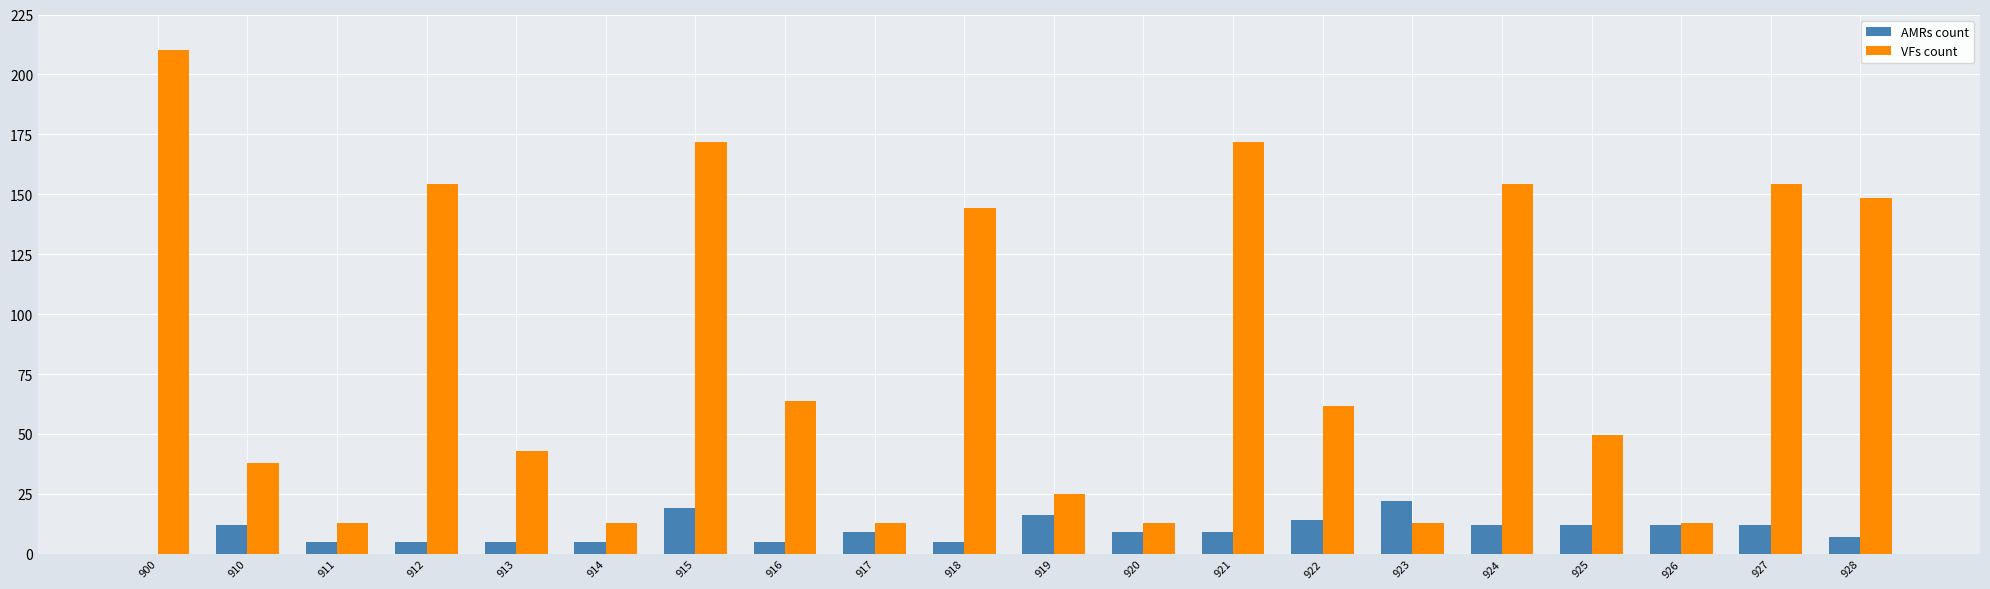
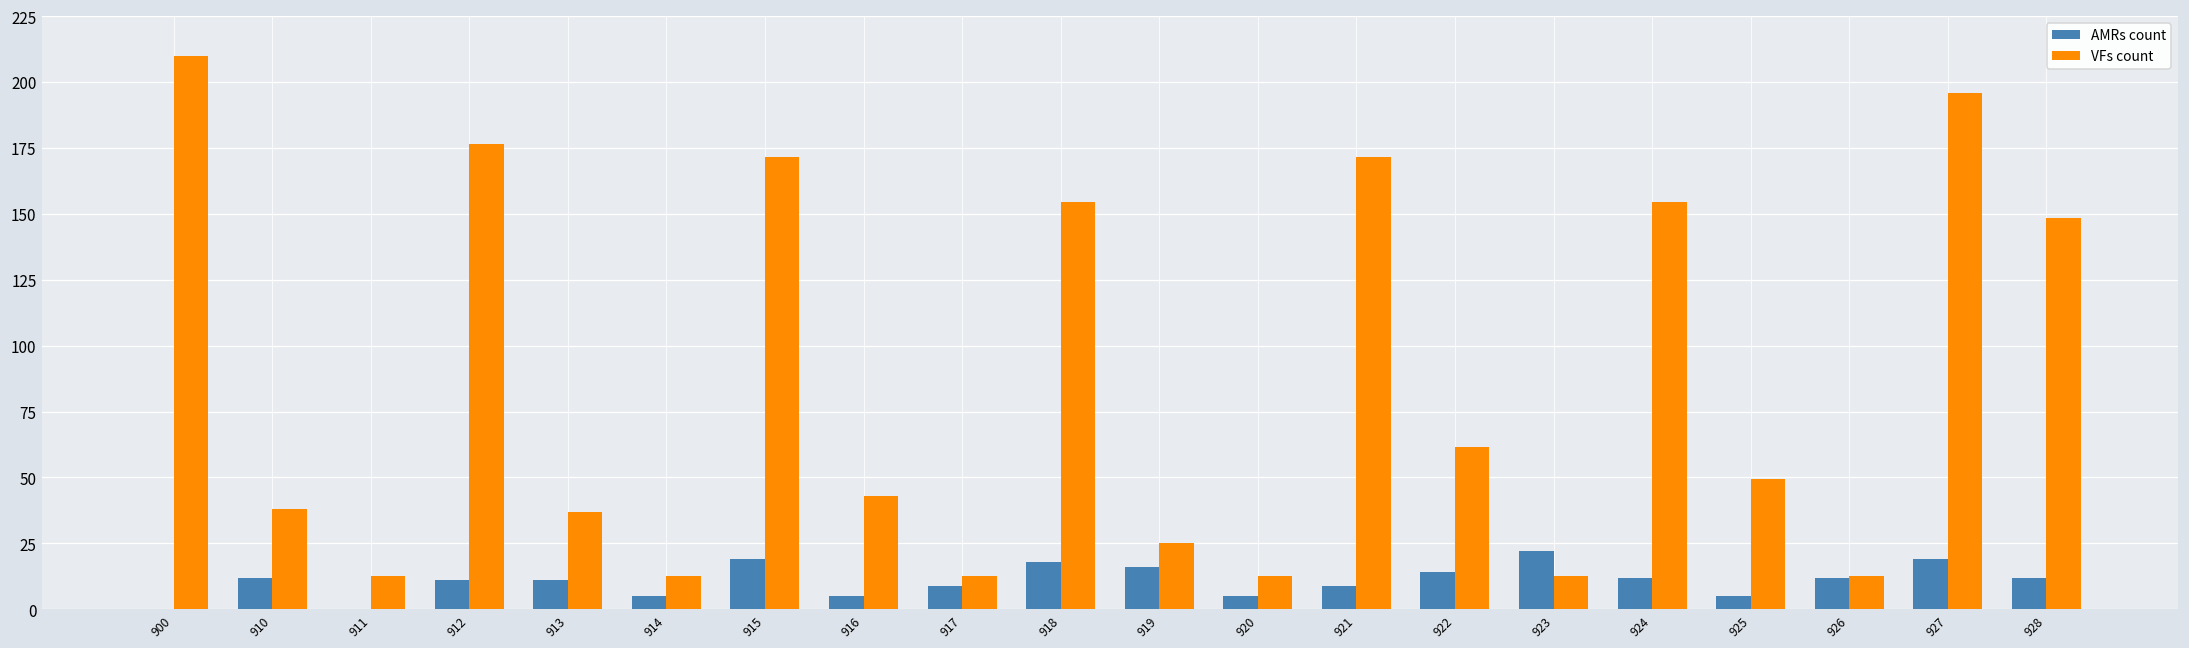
  {
    "AMRs count": {
      "900": 0,
      "910": 12,
-     "911": 5,
-     "912": 5,
-     "913": 5,
+     "911": 0,
+     "912": 11,
+     "913": 11,
      "914": 5,
      "915": 19,
      "916": 5,
      "917": 9,
-     "918": 5,
+     "918": 18,
      "919": 16,
-     "920": 9,
+     "920": 5,
      "921": 9,
      "922": 14,
      "923": 22,
      "924": 12,
-     "925": 12,
+     "925": 5,
      "926": 12,
-     "927": 12,
-     "928": 7
+     "927": 19,
+     "928": 12
    },
    "VFs count": {
      "900": 210,
      "910": 38,
      "911": 13,
-     "912": 154,
-     "913": 43,
+     "912": 177,
+     "913": 37,
      "914": 13,
      "915": 172,
-     "916": 64,
+     "916": 43,
      "917": 13,
-     "918": 144,
+     "918": 154,
      "919": 25,
      "920": 13,
      "921": 172,
      "922": 62,
      "923": 13,
      "924": 154,
      "925": 49,
      "926": 13,
-     "927": 154,
+     "927": 196,
      "928": 148
    }
  }
